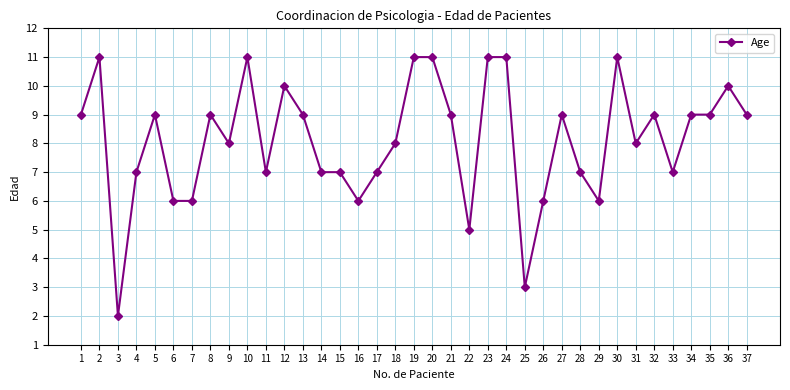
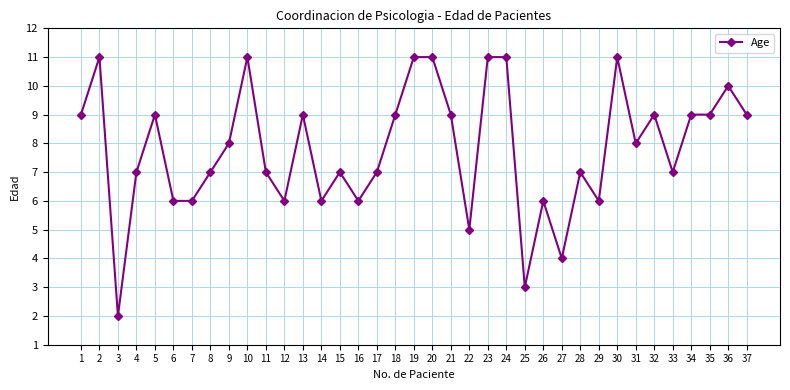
  {
    "1": 9,
    "2": 11,
    "3": 2,
    "4": 7,
    "5": 9,
    "6": 6,
    "7": 6,
-   "8": 9,
+   "8": 7,
    "9": 8,
    "10": 11,
    "11": 7,
-   "12": 10,
+   "12": 6,
    "13": 9,
-   "14": 7,
+   "14": 6,
    "15": 7,
    "16": 6,
    "17": 7,
-   "18": 8,
+   "18": 9,
    "19": 11,
    "20": 11,
    "21": 9,
    "22": 5,
    "23": 11,
    "24": 11,
    "25": 3,
    "26": 6,
-   "27": 9,
+   "27": 4,
    "28": 7,
    "29": 6,
    "30": 11,
    "31": 8,
    "32": 9,
    "33": 7,
    "34": 9,
    "35": 9,
    "36": 10,
    "37": 9
  }
